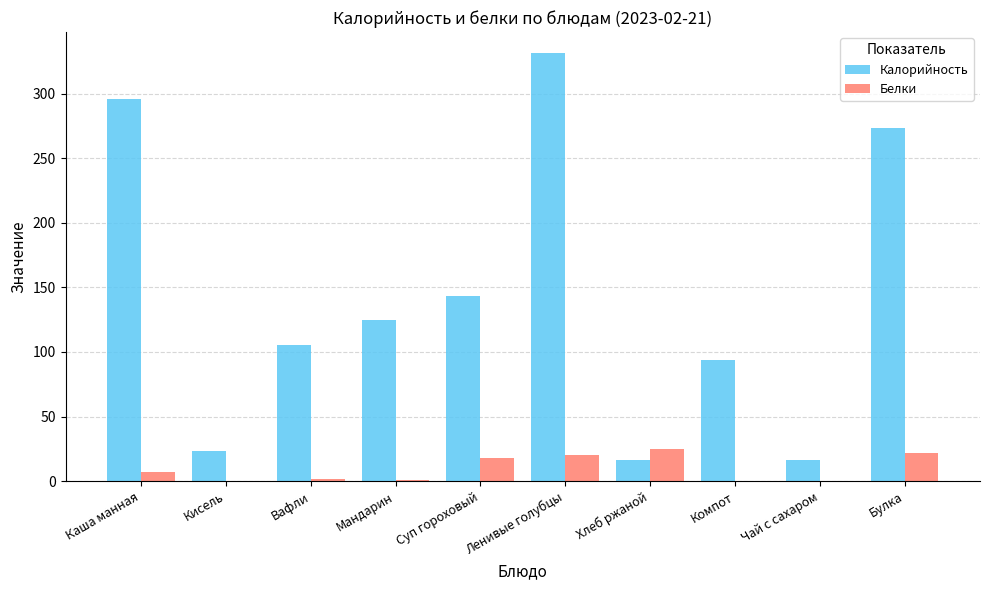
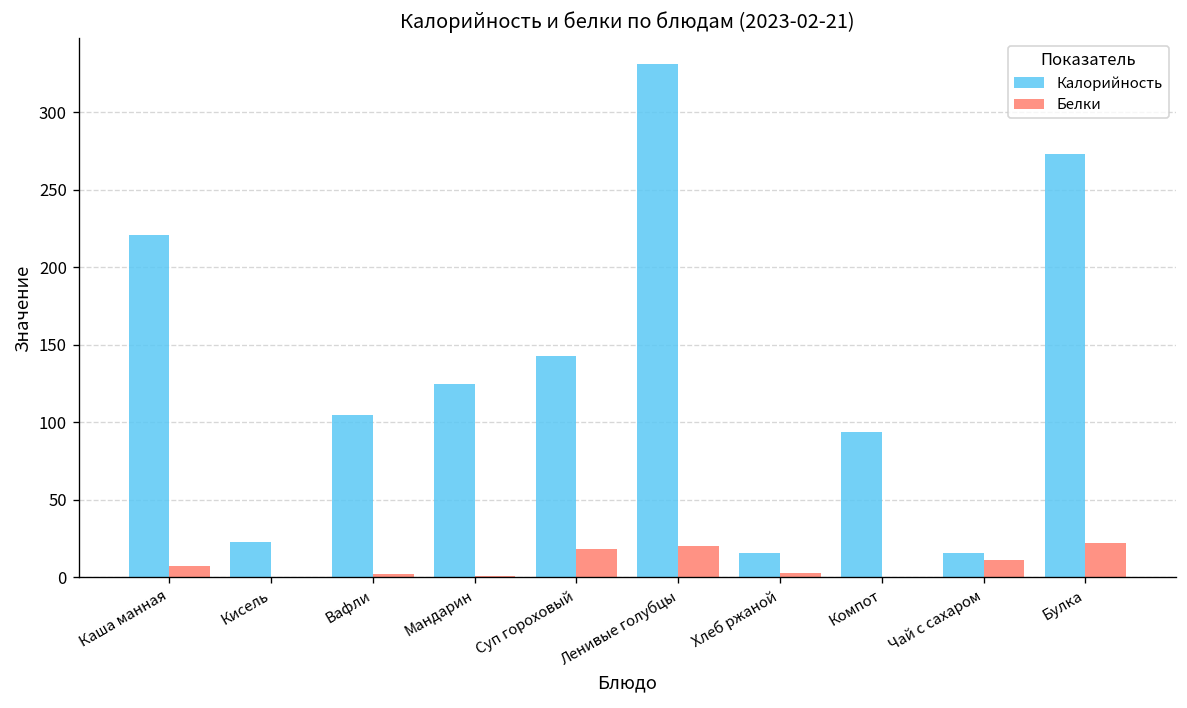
  {
    "Калорийность": {
-     "Каша манная": 296,
+     "Каша манная": 221,
      "Кисель": 23,
      "Вафли": 105,
      "Мандарин": 125,
      "Суп гороховый": 143,
      "Ленивые голубцы": 331,
      "Хлеб ржаной": 16,
      "Компот": 94,
      "Чай с сахаром": 16,
      "Булка": 273
    },
    "Белки": {
      "Каша манная": 7,
      "Кисель": 0,
      "Вафли": 2,
      "Суп гороховый": 18,
      "Ленивые голубцы": 20,
-     "Хлеб ржаной": 25,
+     "Хлеб ржаной": 3,
      "Компот": 0,
-     "Чай с сахаром": 0,
+     "Чай с сахаром": 11,
      "Булка": 22
    }
  }
